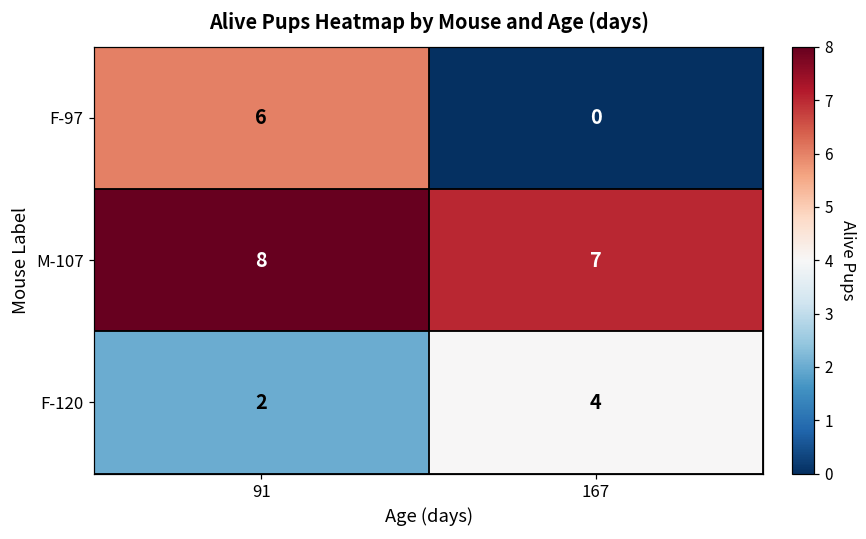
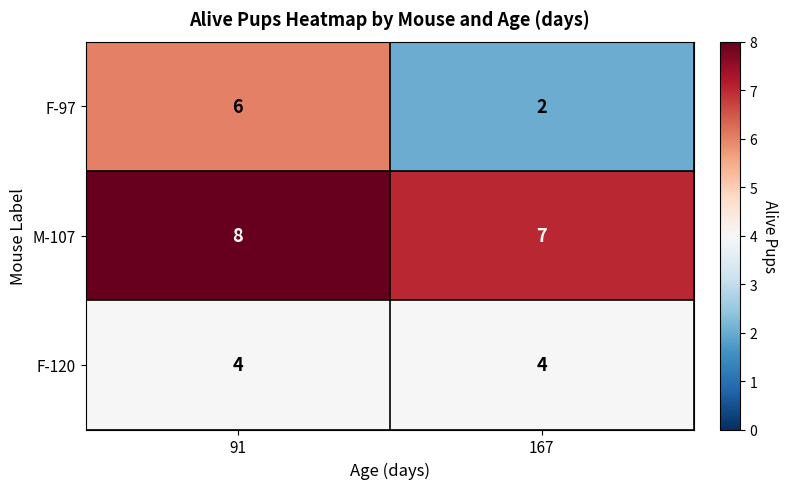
  {
    "F-97": {
      "91": 6,
-     "167": 0
+     "167": 2
    },
    "M-107": {
      "91": 8,
      "167": 7
    },
    "F-120": {
-     "91": 2,
+     "91": 4,
      "167": 4
    }
  }
